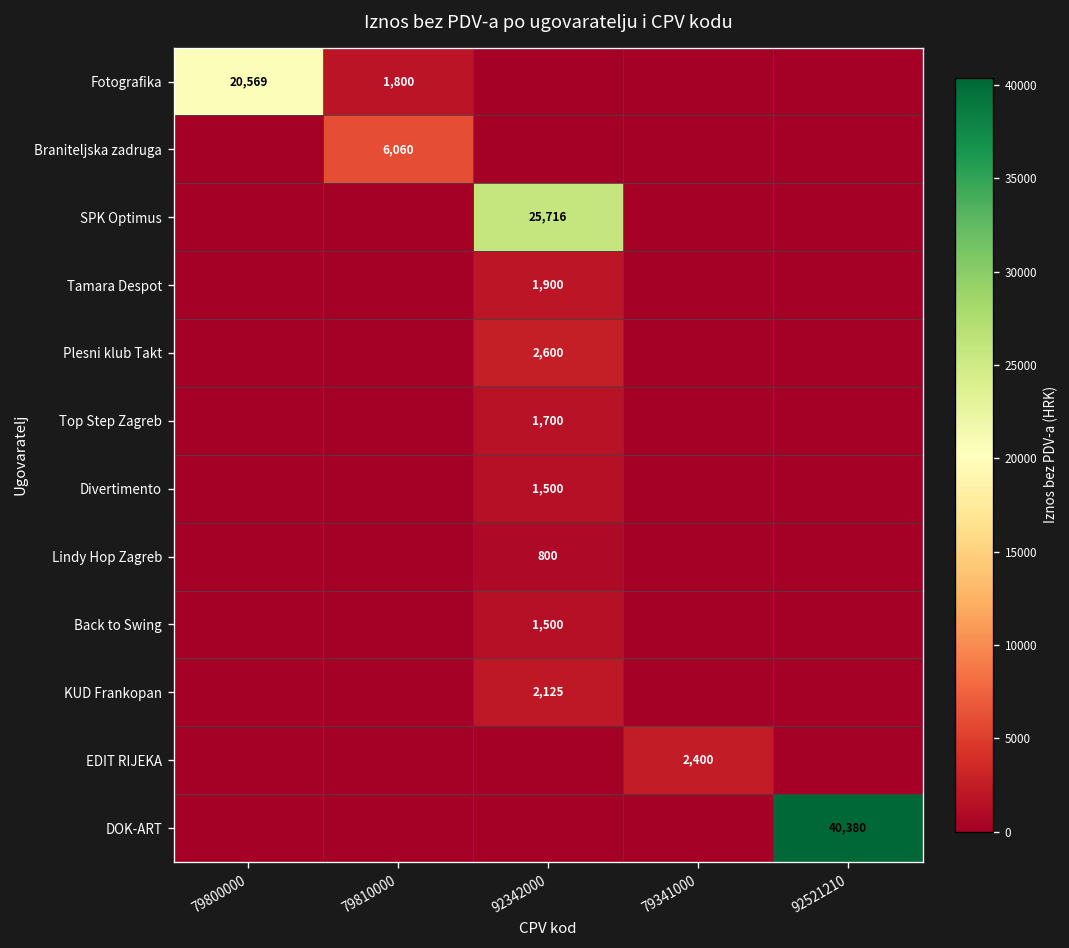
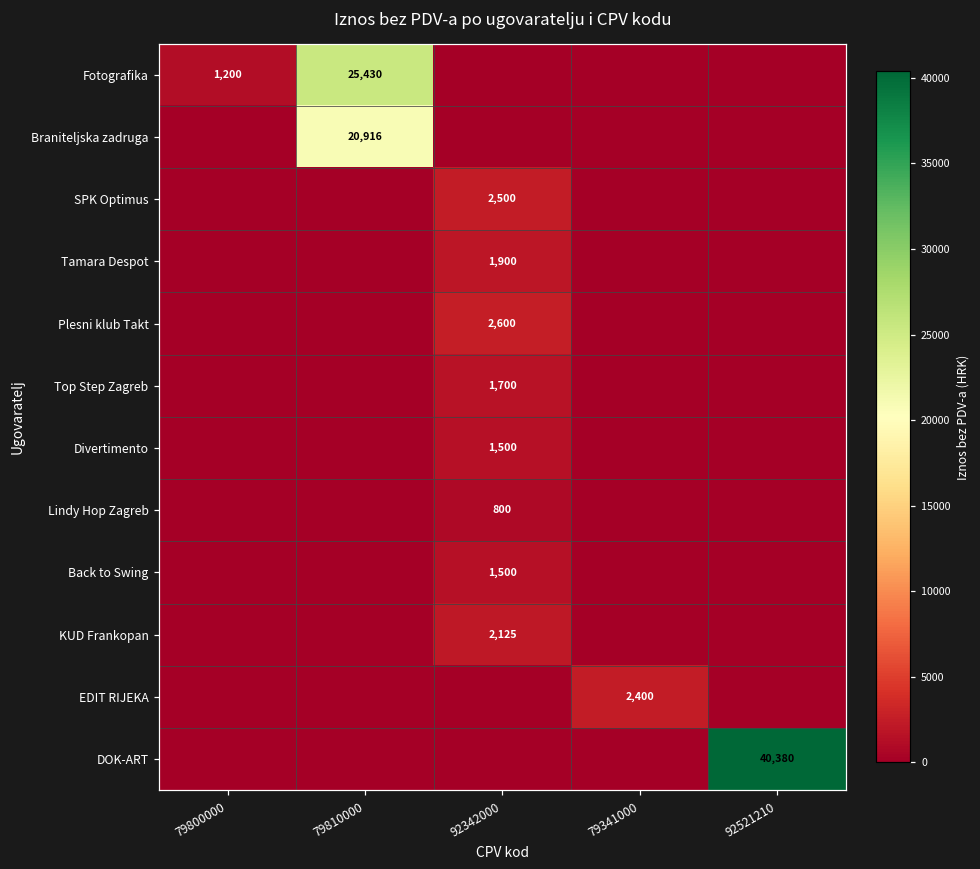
  {
    "Fotografika": {
-     "79800000": "20,569",
-     "79810000": "1,800"
+     "79800000": "1,200",
+     "79810000": "25,430"
    },
    "Braniteljska zadruga": {
-     "79810000": "6,060"
+     "79810000": "20,916"
    },
    "SPK Optimus": {
-     "92342000": "25,716"
+     "92342000": "2,500"
    },
    "Tamara Despot": {
      "92342000": "1,900"
    },
    "Plesni klub Takt": {
      "92342000": "2,600"
    },
    "Top Step Zagreb": {
      "92342000": "1,700"
    },
    "Divertimento": {
      "92342000": "1,500"
    },
    "Lindy Hop Zagreb": {
      "92342000": "800"
    },
    "Back to Swing": {
      "92342000": "1,500"
    },
    "KUD Frankopan": {
      "92342000": "2,125"
    },
    "EDIT RIJEKA": {
      "79341000": "2,400"
    },
    "DOK-ART": {
      "92521210": "40,380"
    }
  }
